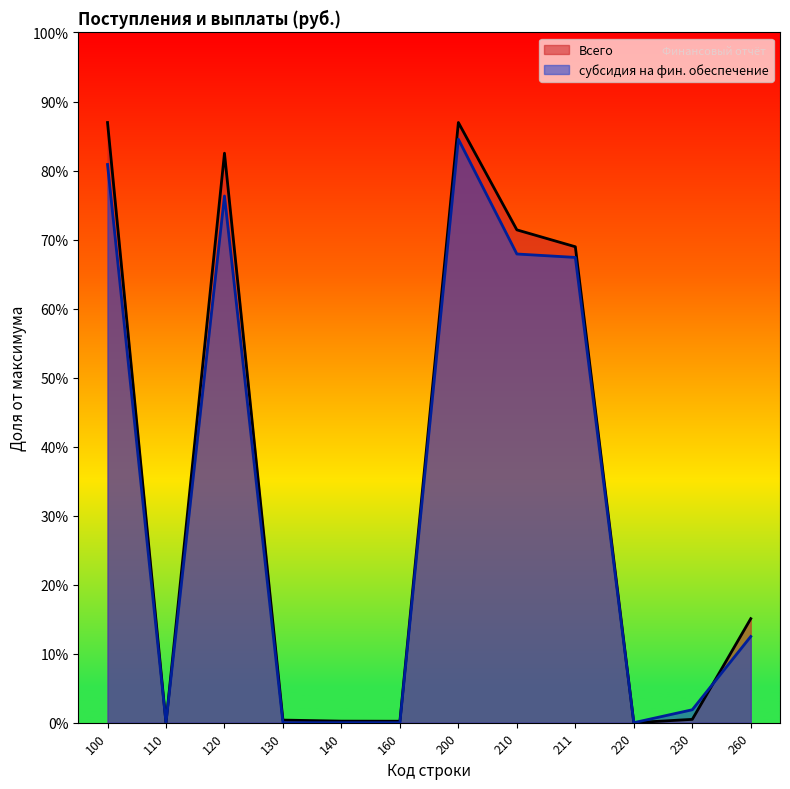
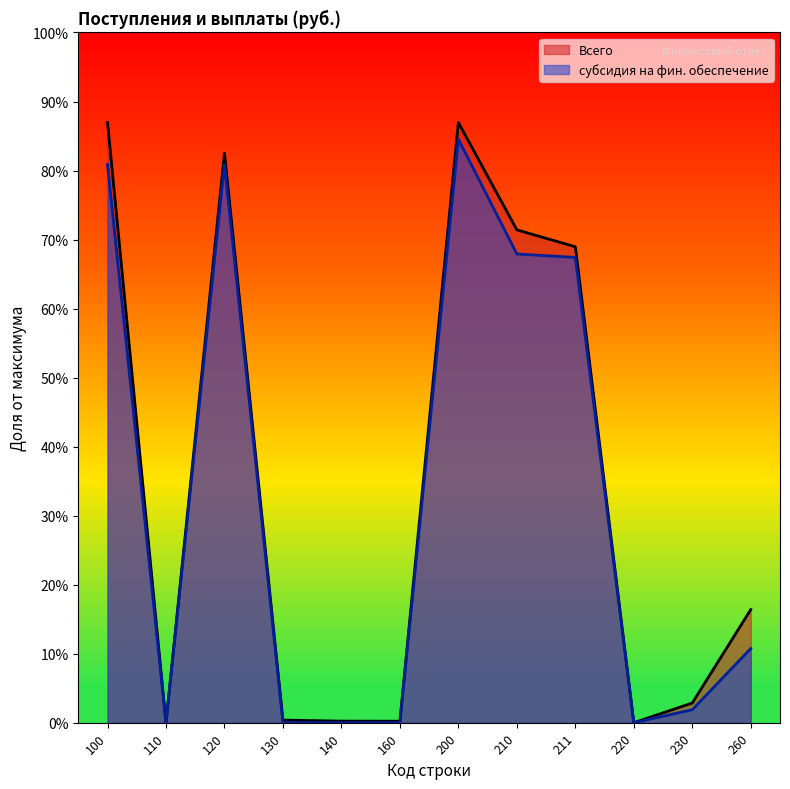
  {
    "Всего": {
      "100": "87%",
      "120": "83%",
      "130": "0%",
      "200": "87%",
      "210": "71%",
      "211": "69%",
-     "230": "0%",
-     "260": "15%"
+     "230": "3%",
+     "260": "16%"
    },
    "субсидия на фин. обеспечение": {
      "100": "81%",
-     "120": "76%",
+     "120": "81%",
      "130": "0%",
      "200": "85%",
      "210": "68%",
      "211": "67%",
      "230": "2%",
-     "260": "12%"
+     "260": "11%"
    }
  }
